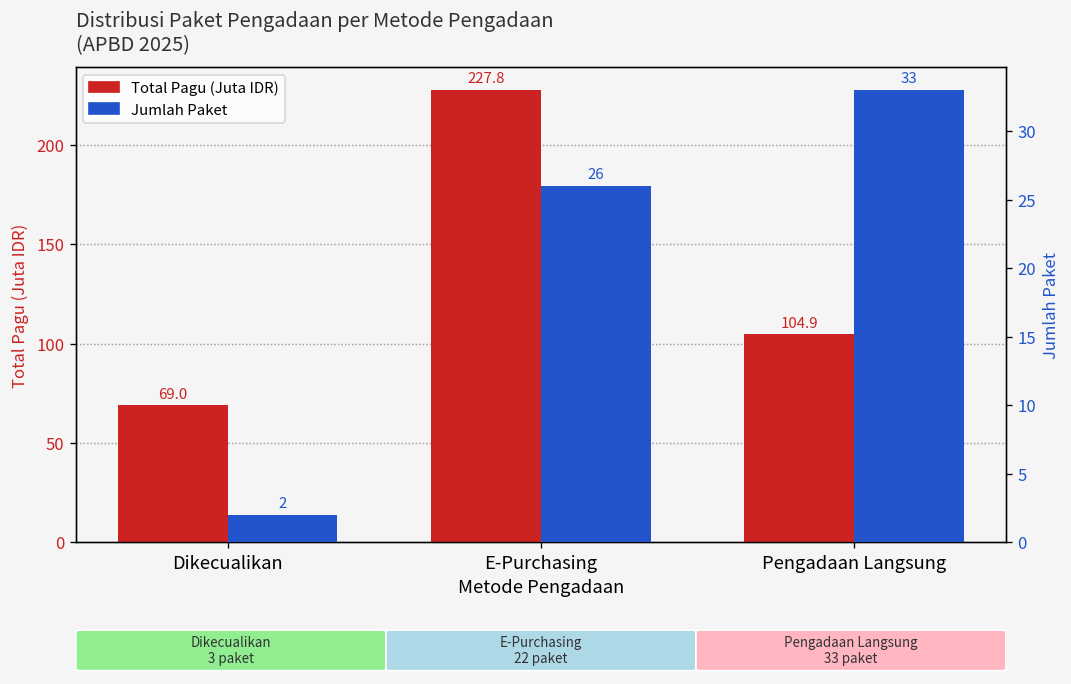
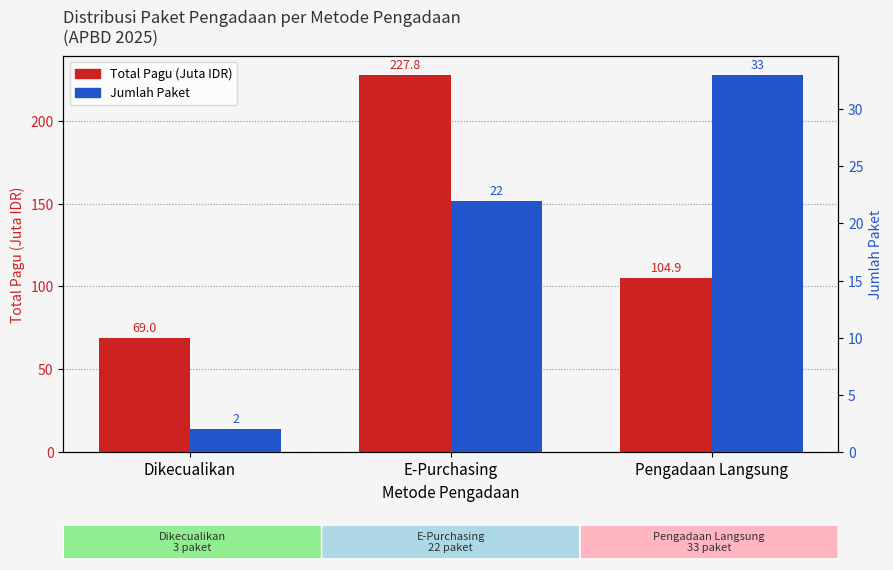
  {
    "Total Pagu (Juta IDR)": {
      "Dikecualikan": 69.0,
      "E-Purchasing": 227.8,
      "Pengadaan Langsung": 104.9
    },
    "Jumlah Paket": {
      "Dikecualikan": 2,
-     "E-Purchasing": 26,
+     "E-Purchasing": 22,
      "Pengadaan Langsung": 33
    }
  }
